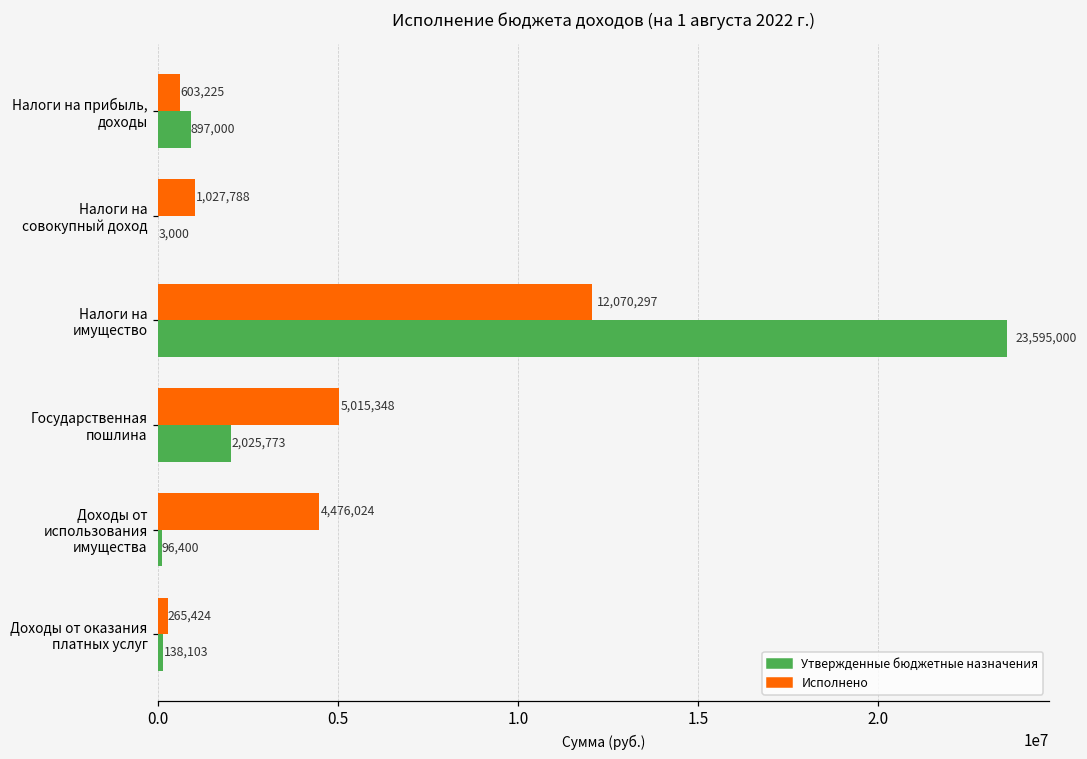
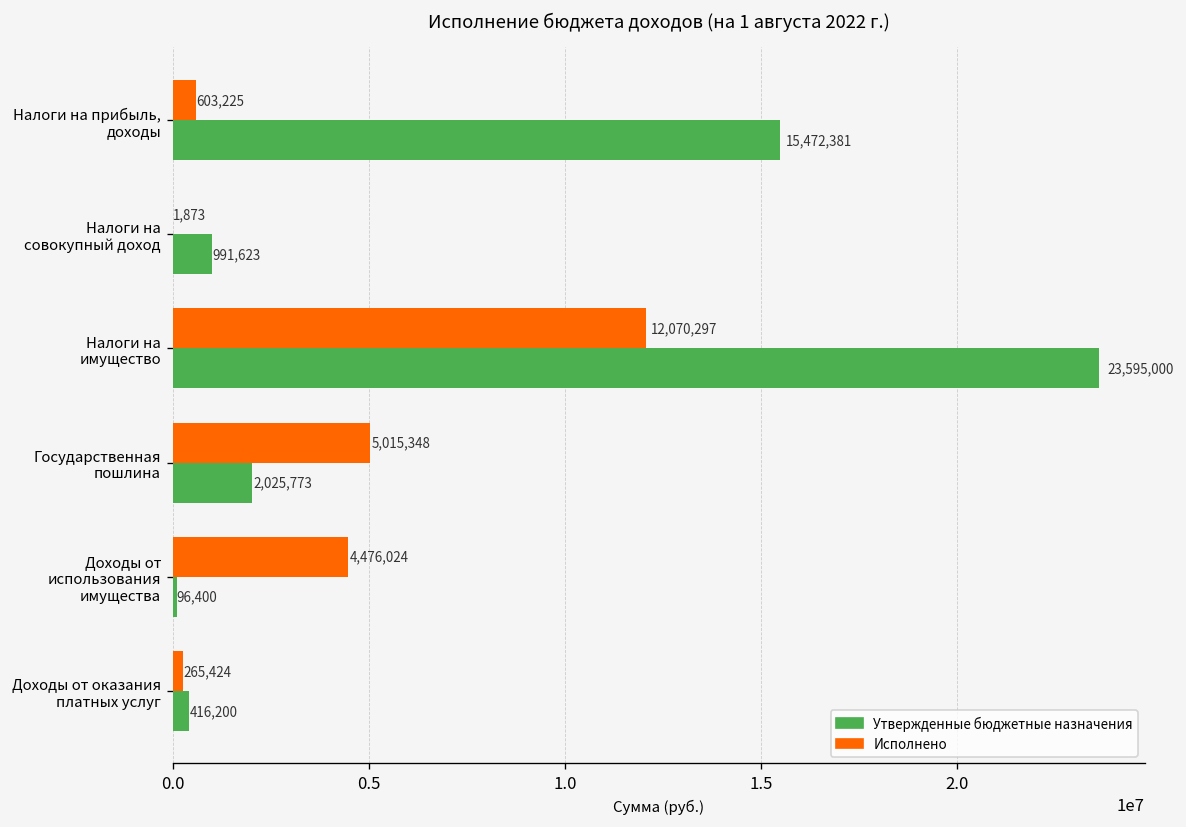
  {
    "Утвержденные бюджетные назначения": {
-     "Налоги на прибыль, доходы": "897,000",
-     "Налоги на совокупный доход": "3,000",
+     "Налоги на прибыль, доходы": "15,472,381",
+     "Налоги на совокупный доход": "991,623",
      "Налоги на имущество": "23,595,000",
      "Государственная пошлина": "2,025,773",
      "Доходы от использования имущества": "96,400",
-     "Доходы от оказания платных услуг": "138,103"
+     "Доходы от оказания платных услуг": "416,200"
    },
    "Исполнено": {
      "Налоги на прибыль, доходы": "603,225",
-     "Налоги на совокупный доход": "1,027,788",
+     "Налоги на совокупный доход": "1,873",
      "Налоги на имущество": "12,070,297",
      "Государственная пошлина": "5,015,348",
      "Доходы от использования имущества": "4,476,024",
      "Доходы от оказания платных услуг": "265,424"
    }
  }
